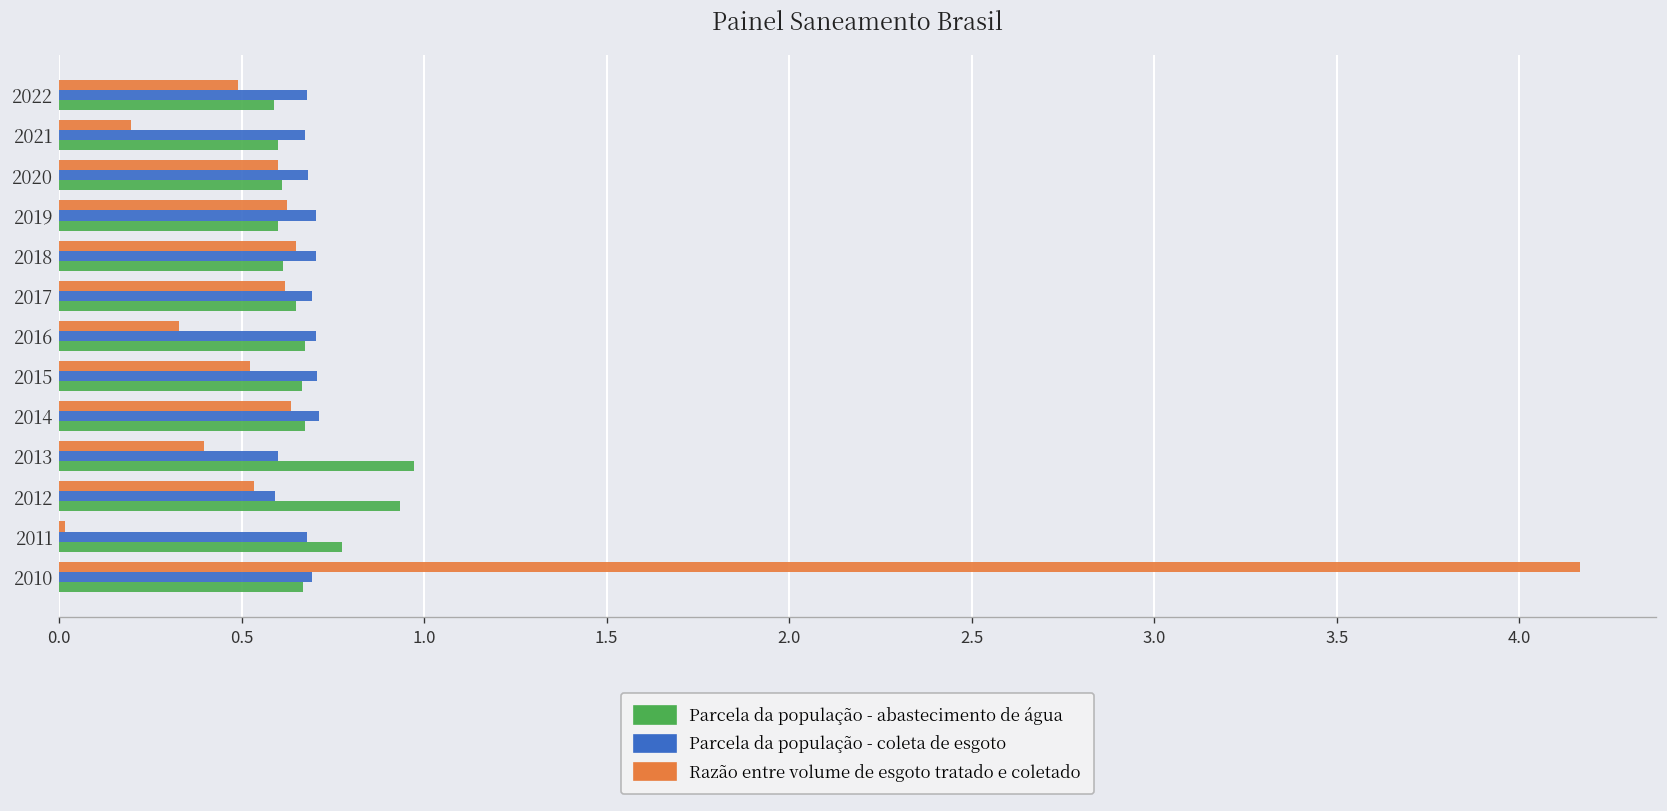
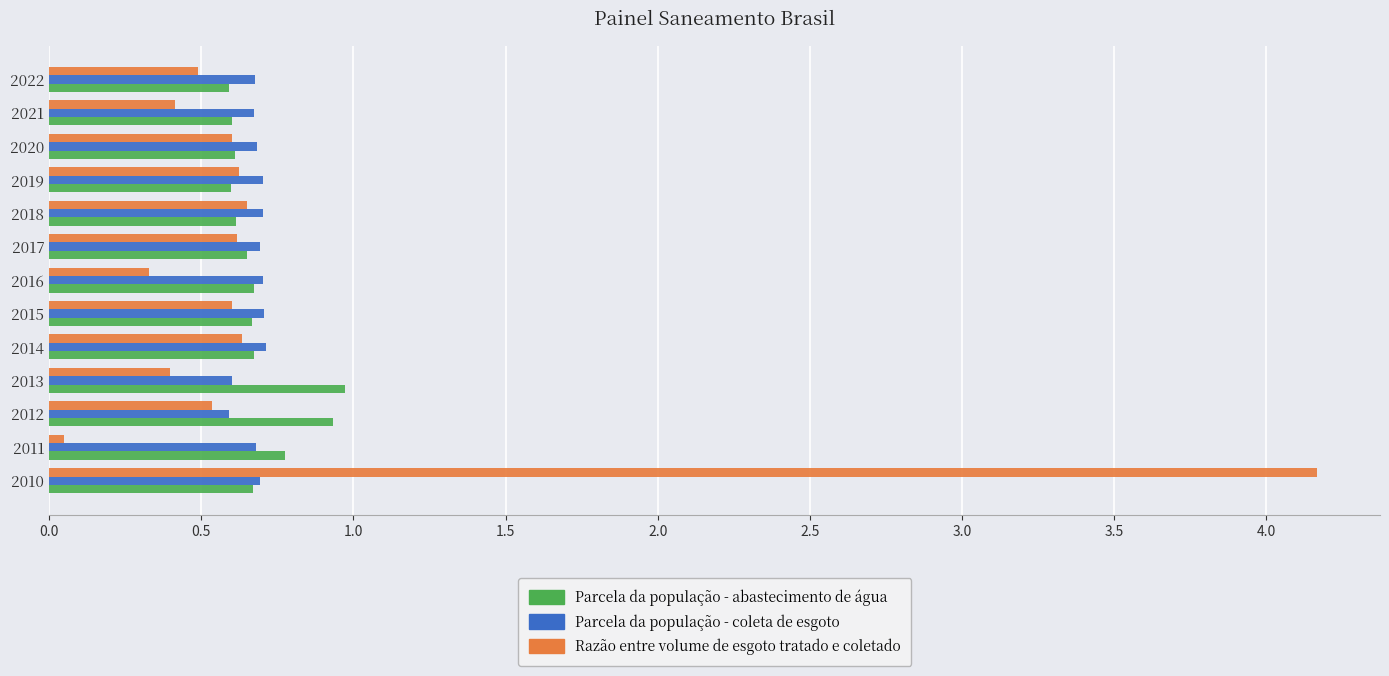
  {
    "Razão entre volume de esgoto tratado e coletado": {
      "2022": 0.49,
-     "2021": 0.20,
+     "2021": 0.41,
      "2020": 0.60,
      "2019": 0.62,
      "2018": 0.65,
      "2017": 0.62,
      "2016": 0.33,
-     "2015": 0.52,
+     "2015": 0.60,
      "2014": 0.63,
      "2013": 0.40,
      "2012": 0.54,
-     "2011": 0.02,
+     "2011": 0.05,
      "2010": 4.17
    }
  }
